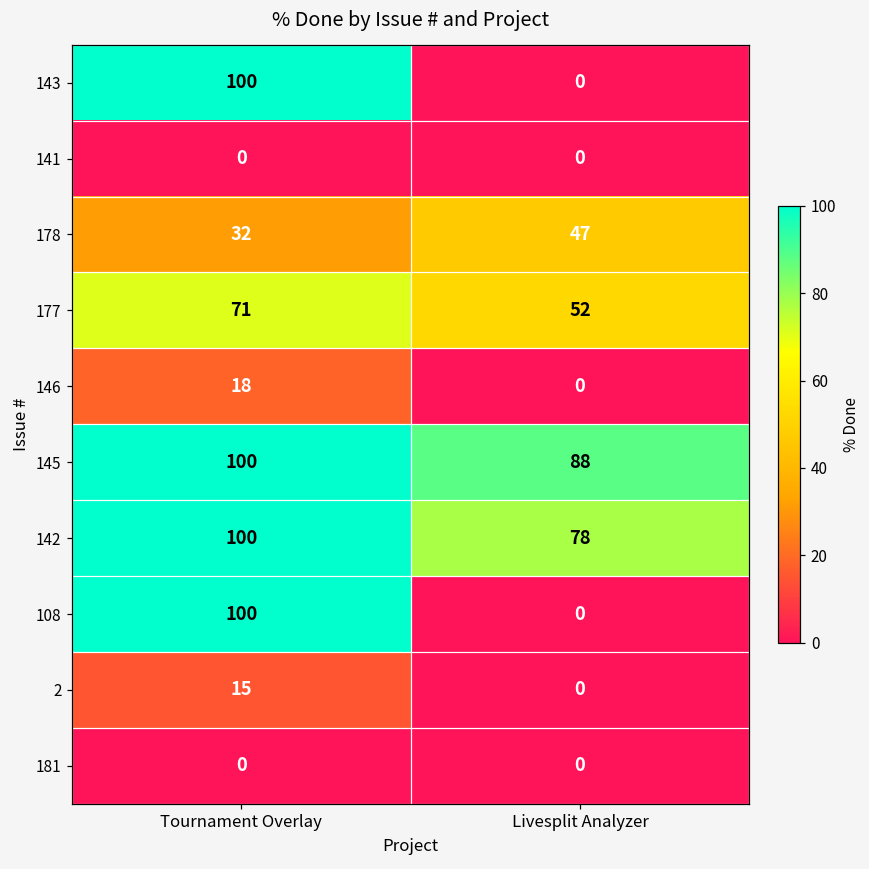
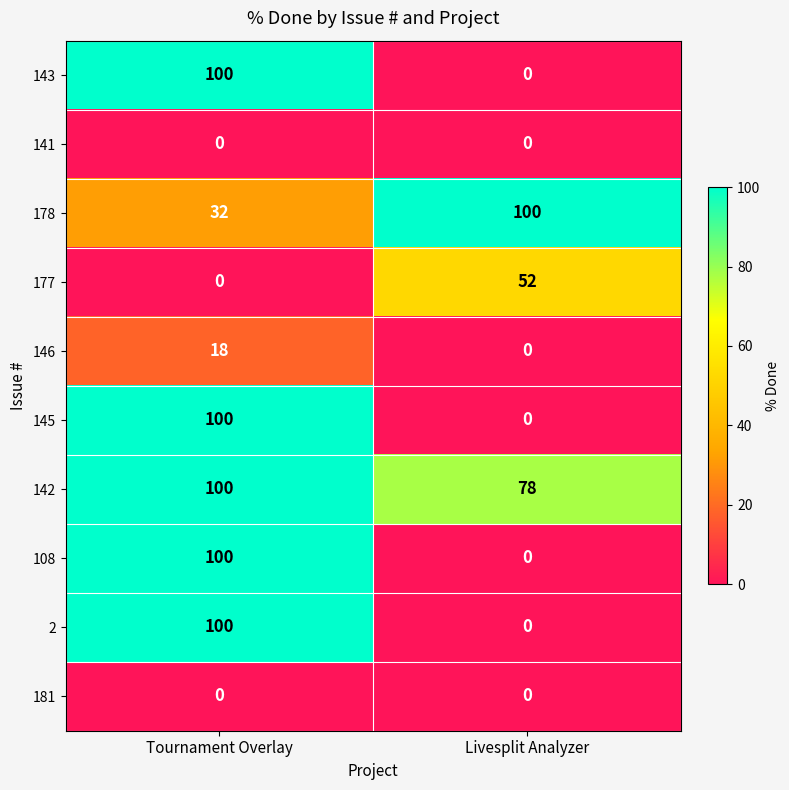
  {
    "143": {
      "Tournament Overlay": 100,
      "Livesplit Analyzer": 0
    },
    "141": {
      "Tournament Overlay": 0,
      "Livesplit Analyzer": 0
    },
    "178": {
      "Tournament Overlay": 32,
-     "Livesplit Analyzer": 47
+     "Livesplit Analyzer": 100
    },
    "177": {
-     "Tournament Overlay": 71,
+     "Tournament Overlay": 0,
      "Livesplit Analyzer": 52
    },
    "146": {
      "Tournament Overlay": 18,
      "Livesplit Analyzer": 0
    },
    "145": {
      "Tournament Overlay": 100,
-     "Livesplit Analyzer": 88
+     "Livesplit Analyzer": 0
    },
    "142": {
      "Tournament Overlay": 100,
      "Livesplit Analyzer": 78
    },
    "108": {
      "Tournament Overlay": 100,
      "Livesplit Analyzer": 0
    },
    "2": {
-     "Tournament Overlay": 15,
+     "Tournament Overlay": 100,
      "Livesplit Analyzer": 0
    },
    "181": {
      "Tournament Overlay": 0,
      "Livesplit Analyzer": 0
    }
  }
